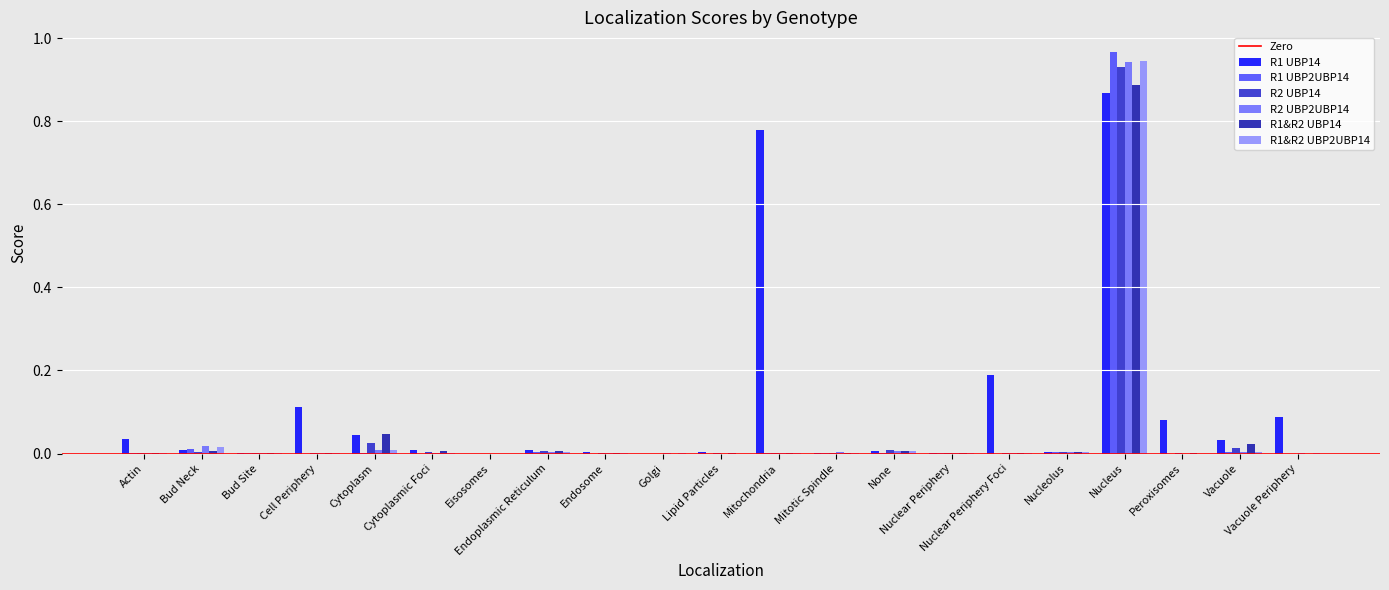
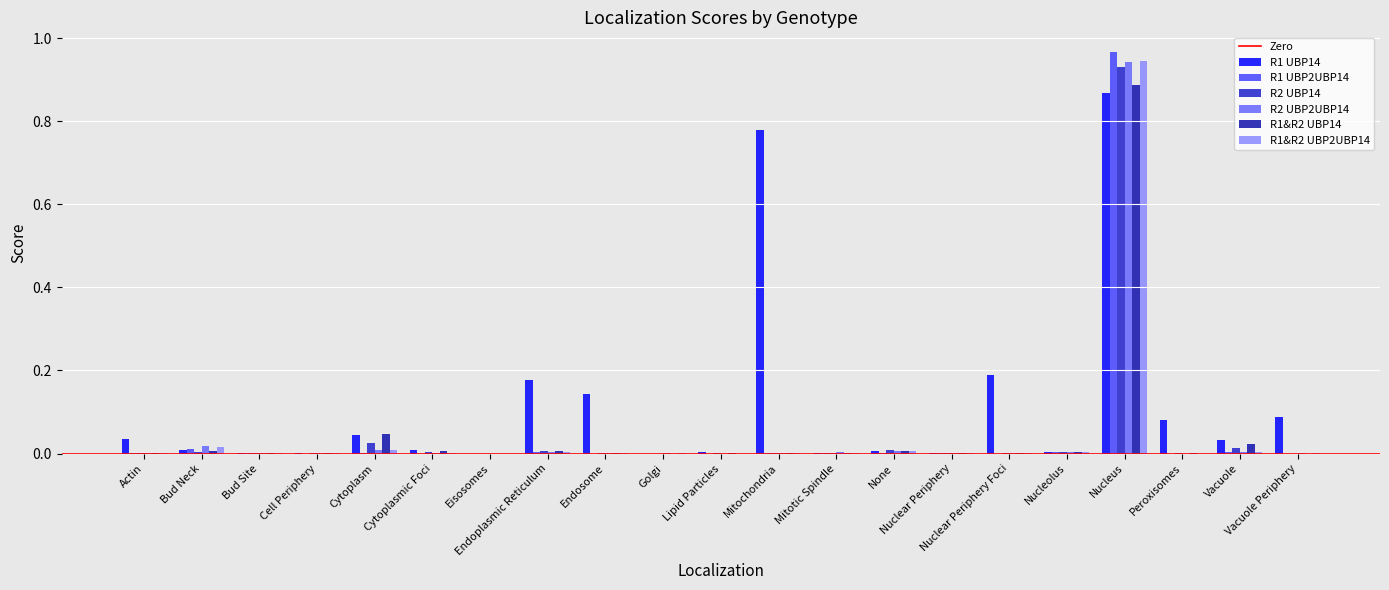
  {
    "R1 UBP14": {
      "Actin": 0.03,
      "Bud Neck": 0.01,
-     "Cell Periphery": 0.11,
+     "Cell Periphery": 0.00,
      "Cytoplasm": 0.05,
      "Cytoplasmic Foci": 0.01,
-     "Endoplasmic Reticulum": 0.01,
-     "Endosome": 0.00,
+     "Endoplasmic Reticulum": 0.18,
+     "Endosome": 0.14,
      "Mitochondria": 0.78,
      "Nuclear Periphery Foci": 0.19,
      "Nucleus": 0.87,
      "Peroxisomes": 0.08,
      "Vacuole": 0.03,
      "Vacuole Periphery": 0.09
    }
  }
